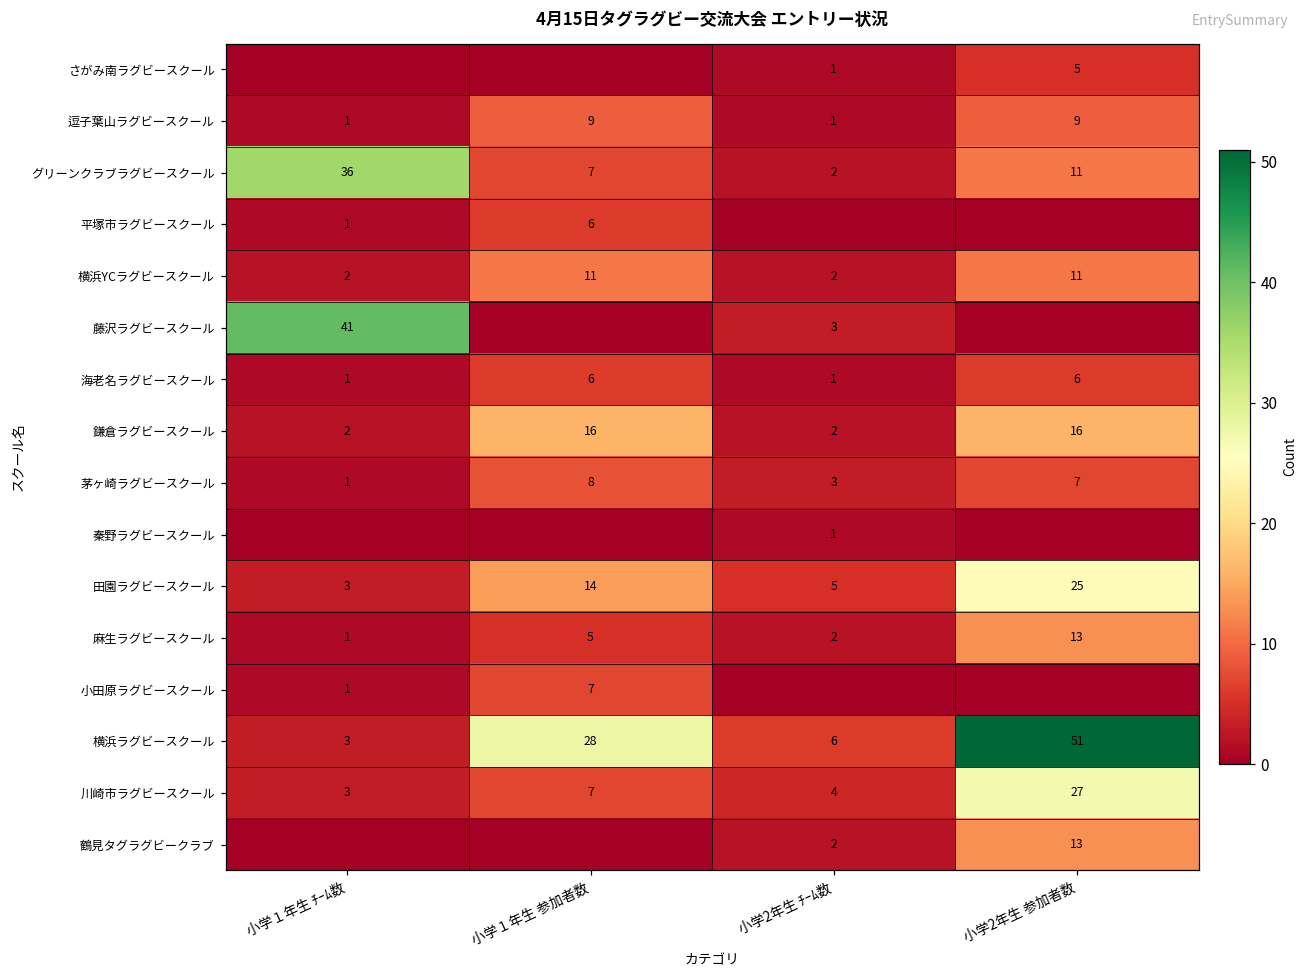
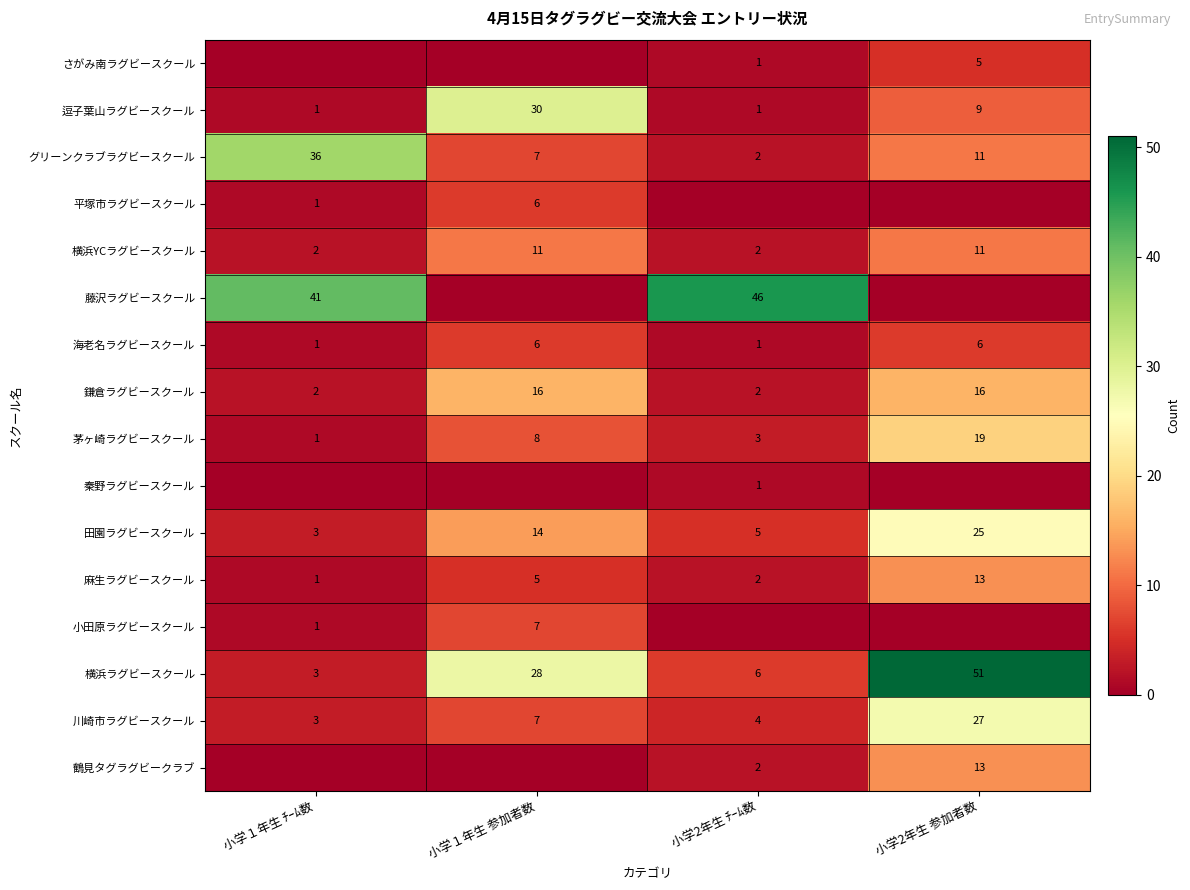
  {
    "さがみ南ラグビースクール": {
      "小学2年生 ﾁｰﾑ数": 1,
      "小学2年生 参加者数": 5
    },
    "逗子葉山ラグビースクール": {
      "小学１年生 ﾁｰﾑ数": 1,
-     "小学１年生 参加者数": 9,
+     "小学１年生 参加者数": 30,
      "小学2年生 ﾁｰﾑ数": 1,
      "小学2年生 参加者数": 9
    },
    "グリーンクラブラグビースクール": {
      "小学１年生 ﾁｰﾑ数": 36,
      "小学１年生 参加者数": 7,
      "小学2年生 ﾁｰﾑ数": 2,
      "小学2年生 参加者数": 11
    },
    "平塚市ラグビースクール": {
      "小学１年生 ﾁｰﾑ数": 1,
      "小学１年生 参加者数": 6
    },
    "横浜YCラグビースクール": {
      "小学１年生 ﾁｰﾑ数": 2,
      "小学１年生 参加者数": 11,
      "小学2年生 ﾁｰﾑ数": 2,
      "小学2年生 参加者数": 11
    },
    "藤沢ラグビースクール": {
      "小学１年生 ﾁｰﾑ数": 41,
-     "小学2年生 ﾁｰﾑ数": 3
+     "小学2年生 ﾁｰﾑ数": 46
    },
    "海老名ラグビースクール": {
      "小学１年生 ﾁｰﾑ数": 1,
      "小学１年生 参加者数": 6,
      "小学2年生 ﾁｰﾑ数": 1,
      "小学2年生 参加者数": 6
    },
    "鎌倉ラグビースクール": {
      "小学１年生 ﾁｰﾑ数": 2,
      "小学１年生 参加者数": 16,
      "小学2年生 ﾁｰﾑ数": 2,
      "小学2年生 参加者数": 16
    },
    "茅ヶ崎ラグビースクール": {
      "小学１年生 ﾁｰﾑ数": 1,
      "小学１年生 参加者数": 8,
      "小学2年生 ﾁｰﾑ数": 3,
-     "小学2年生 参加者数": 7
+     "小学2年生 参加者数": 19
    },
    "秦野ラグビースクール": {
      "小学2年生 ﾁｰﾑ数": 1
    },
    "田園ラグビースクール": {
      "小学１年生 ﾁｰﾑ数": 3,
      "小学１年生 参加者数": 14,
      "小学2年生 ﾁｰﾑ数": 5,
      "小学2年生 参加者数": 25
    },
    "麻生ラグビースクール": {
      "小学１年生 ﾁｰﾑ数": 1,
      "小学１年生 参加者数": 5,
      "小学2年生 ﾁｰﾑ数": 2,
      "小学2年生 参加者数": 13
    },
    "小田原ラグビースクール": {
      "小学１年生 ﾁｰﾑ数": 1,
      "小学１年生 参加者数": 7
    },
    "横浜ラグビースクール": {
      "小学１年生 ﾁｰﾑ数": 3,
      "小学１年生 参加者数": 28,
      "小学2年生 ﾁｰﾑ数": 6,
      "小学2年生 参加者数": 51
    },
    "川崎市ラグビースクール": {
      "小学１年生 ﾁｰﾑ数": 3,
      "小学１年生 参加者数": 7,
      "小学2年生 ﾁｰﾑ数": 4,
      "小学2年生 参加者数": 27
    },
    "鶴見タグラグビークラブ": {
      "小学2年生 ﾁｰﾑ数": 2,
      "小学2年生 参加者数": 13
    }
  }
